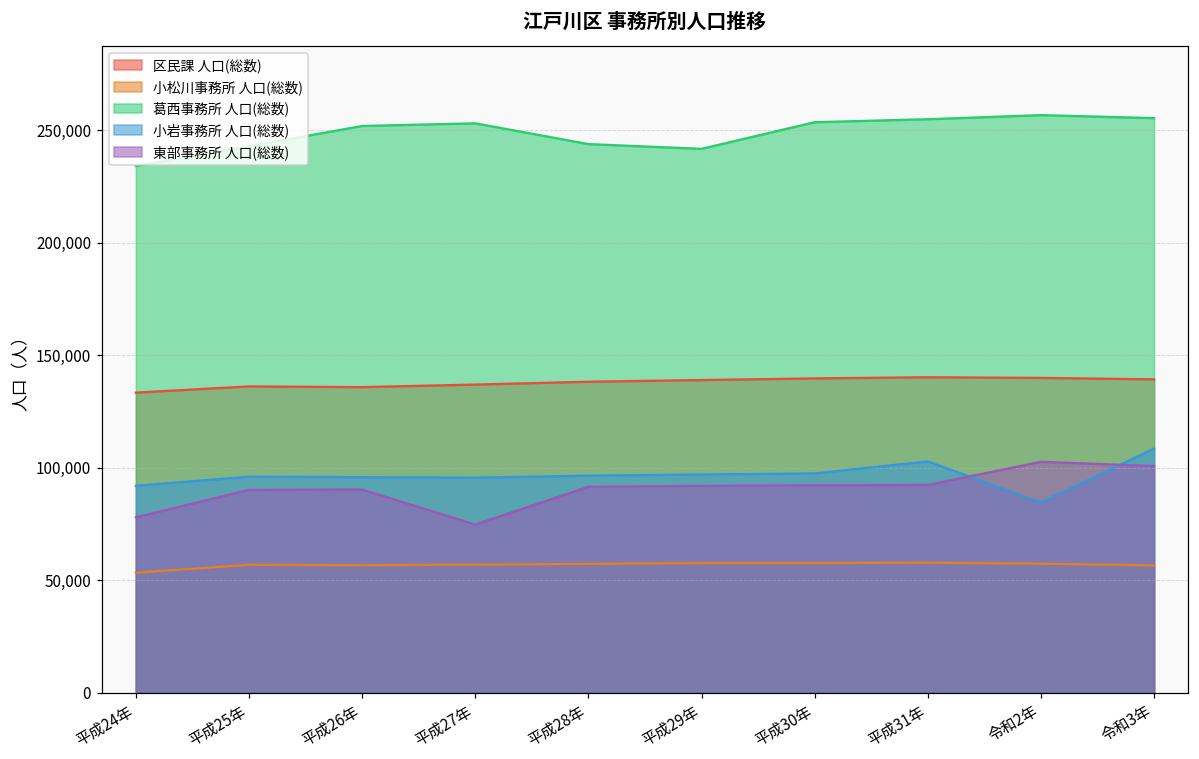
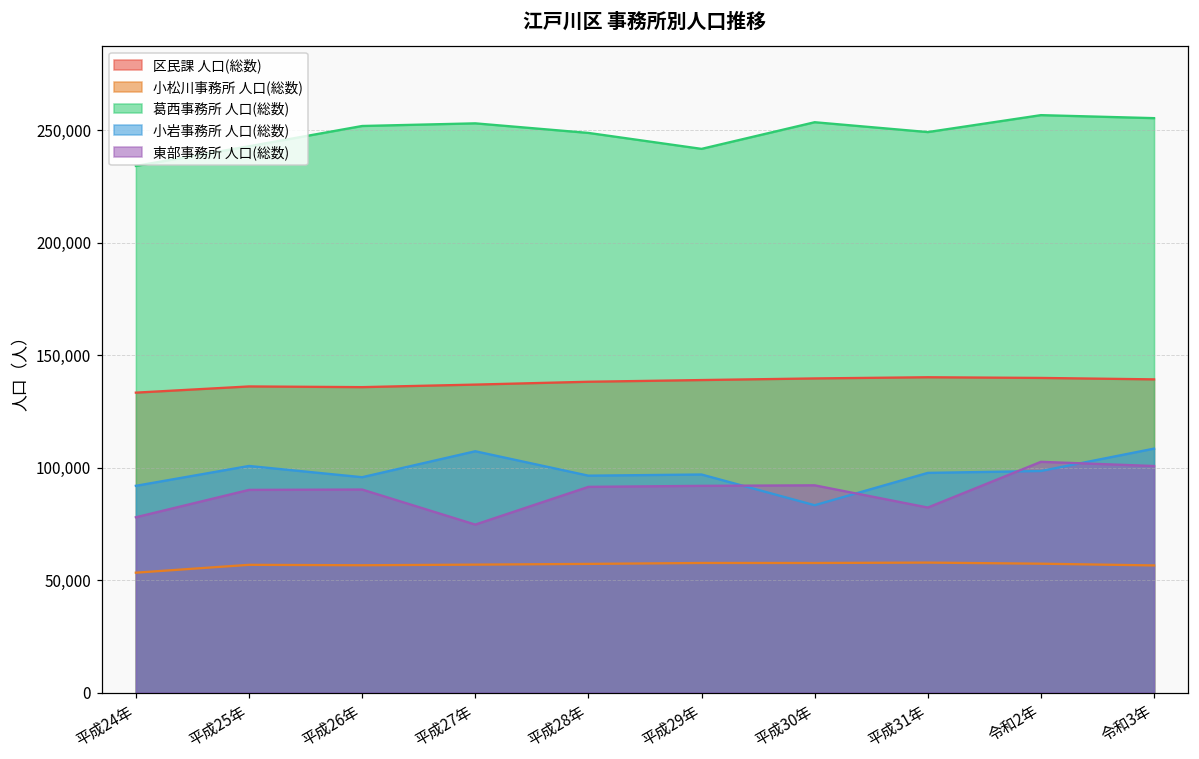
  {
    "葛西事務所 人口(総数)": {
      "平成24年": "234,000",
      "平成26年": "252,000",
      "平成27年": "253,000",
-     "平成28年": "244,000",
+     "平成28年": "249,000",
      "平成29年": "242,000",
      "平成30年": "254,000",
-     "平成31年": "255,000",
+     "平成31年": "249,000",
      "令和2年": "257,000",
      "令和3年": "255,000"
    },
    "小岩事務所 人口(総数)": {
      "平成24年": "92,000",
-     "平成25年": "96,000",
+     "平成25年": "101,000",
      "平成26年": "96,000",
-     "平成27年": "96,000",
+     "平成27年": "107,000",
      "平成28年": "96,000",
      "平成29年": "97,000",
-     "平成30年": "97,000",
-     "平成31年": "103,000",
-     "令和2年": "84,000",
+     "平成30年": "83,000",
+     "平成31年": "98,000",
+     "令和2年": "98,000",
      "令和3年": "108,000"
    },
    "東部事務所 人口(総数)": {
      "平成24年": "78,000",
      "平成25年": "90,000",
      "平成26年": "90,000",
      "平成27年": "75,000",
      "平成28年": "91,000",
      "平成29年": "92,000",
      "平成30年": "92,000",
-     "平成31年": "92,000",
+     "平成31年": "82,000",
      "令和2年": "103,000",
      "令和3年": "101,000"
    }
  }
